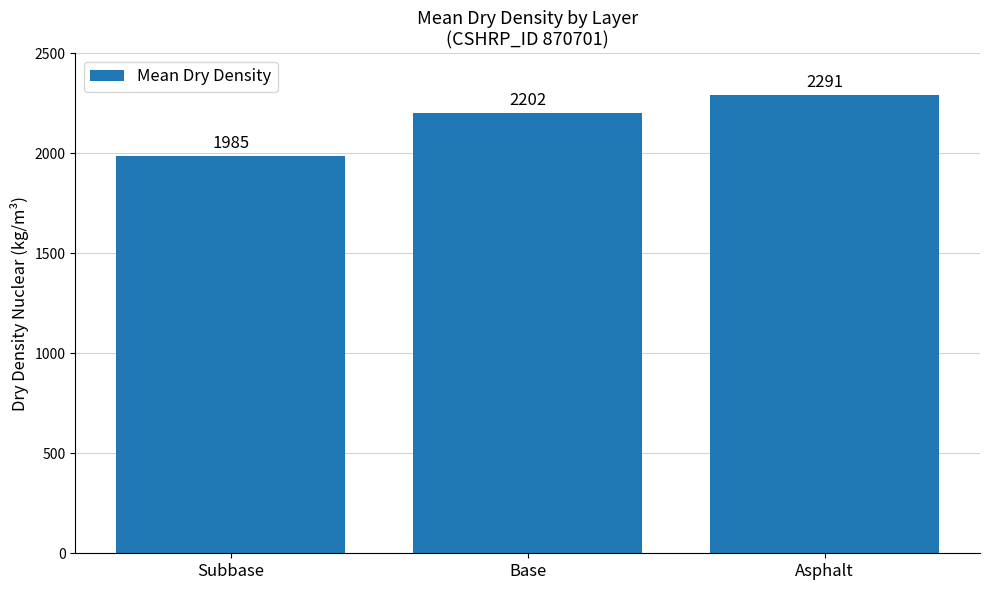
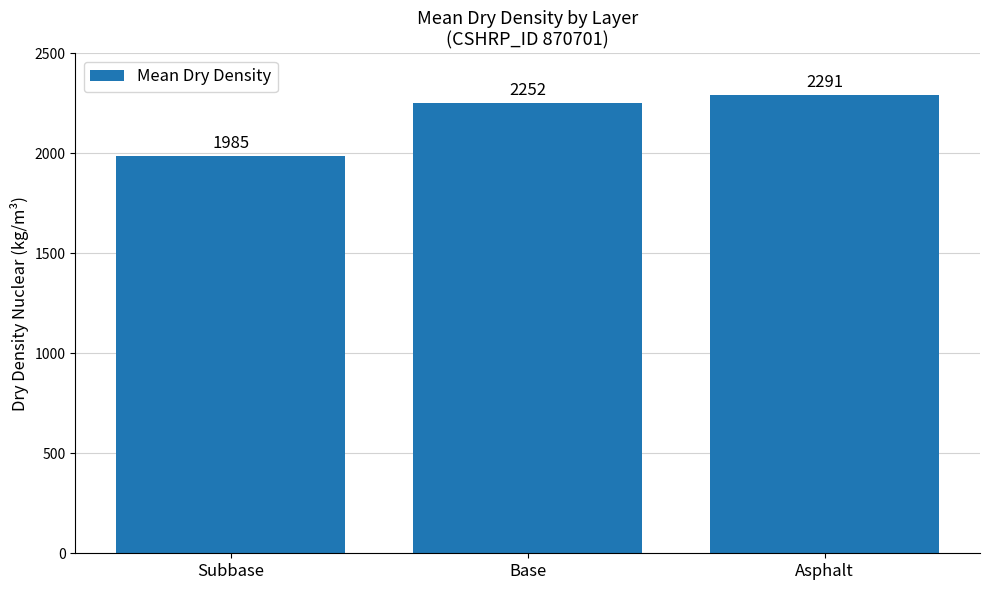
  {
    "Subbase": 1985,
-   "Base": 2202,
+   "Base": 2252,
    "Asphalt": 2291
  }
